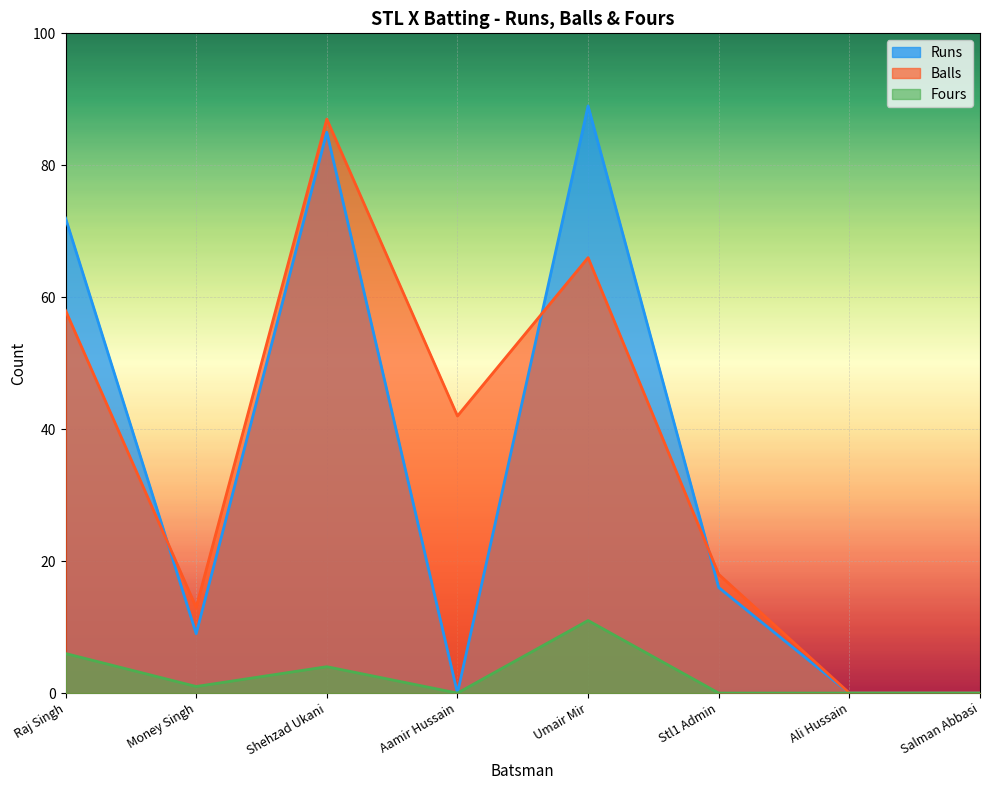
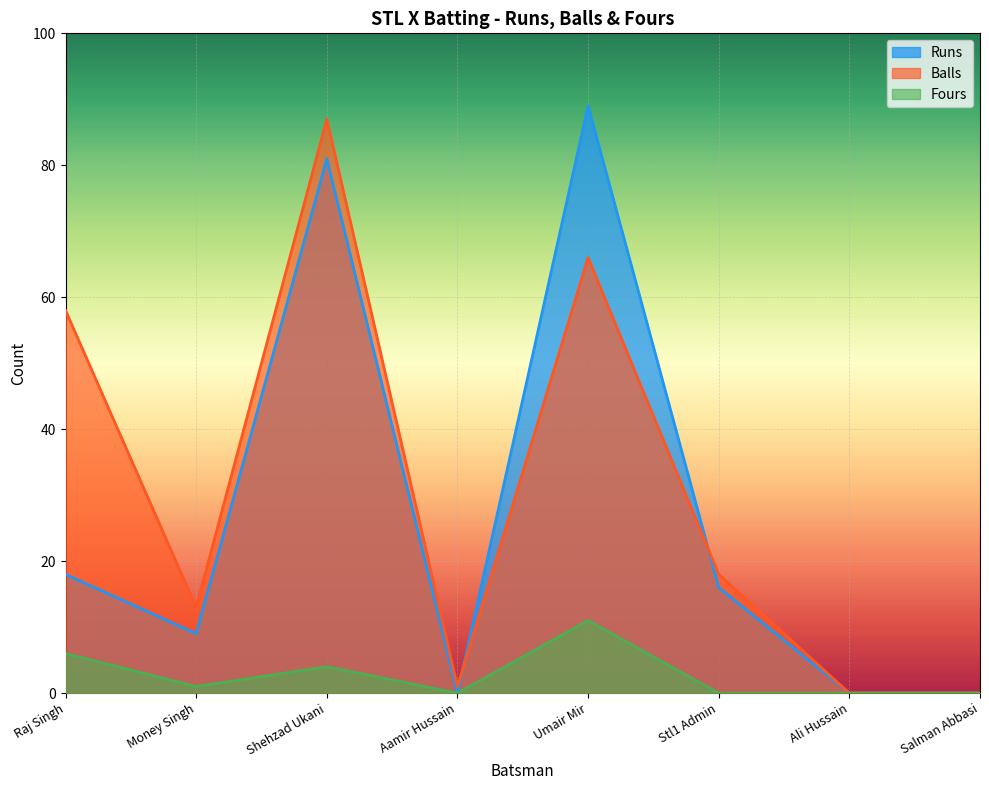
  {
    "Runs": {
-     "Raj Singh": 72,
+     "Raj Singh": 18,
      "Money Singh": 9,
-     "Shehzad Ukani": 85,
+     "Shehzad Ukani": 81,
      "Umair Mir": 89,
      "Stl1 Admin": 16
    },
    "Balls": {
      "Raj Singh": 58,
      "Money Singh": 13,
      "Shehzad Ukani": 87,
-     "Aamir Hussain": 42,
+     "Aamir Hussain": 1,
      "Umair Mir": 66,
      "Stl1 Admin": 18
    },
    "Fours": {
      "Raj Singh": 6,
      "Money Singh": 1,
      "Shehzad Ukani": 4,
      "Umair Mir": 11,
      "Stl1 Admin": 0
    }
  }
